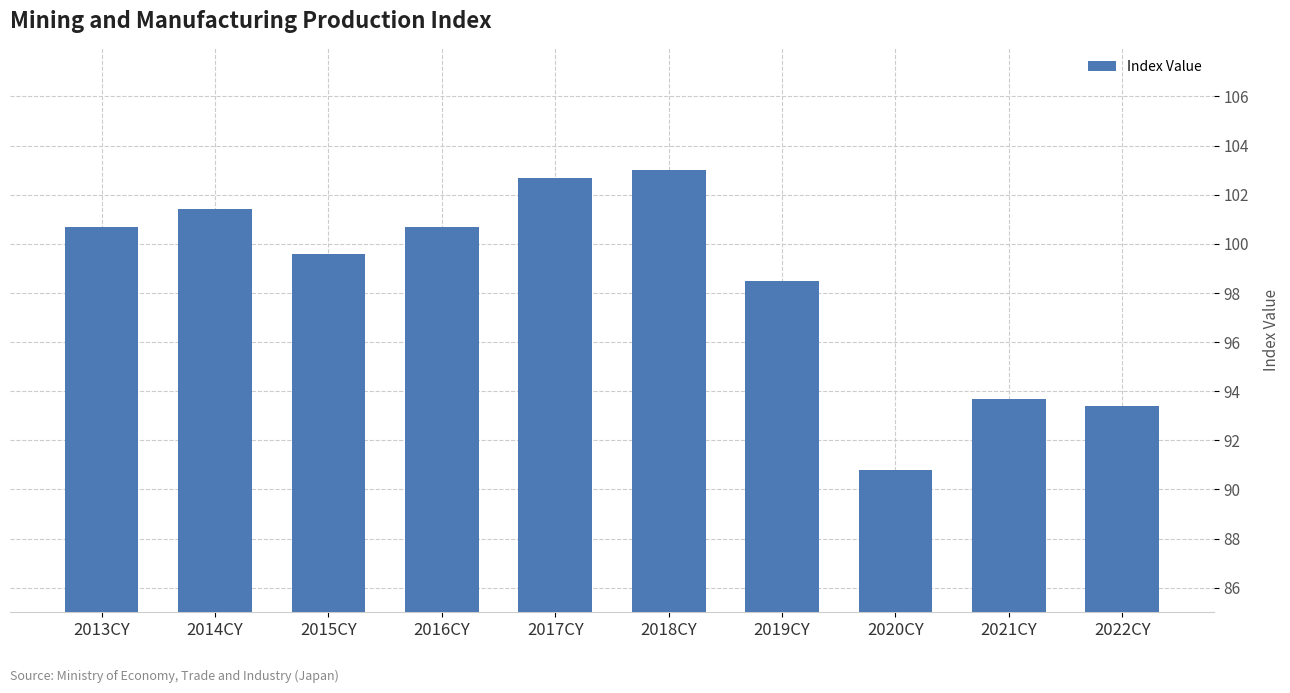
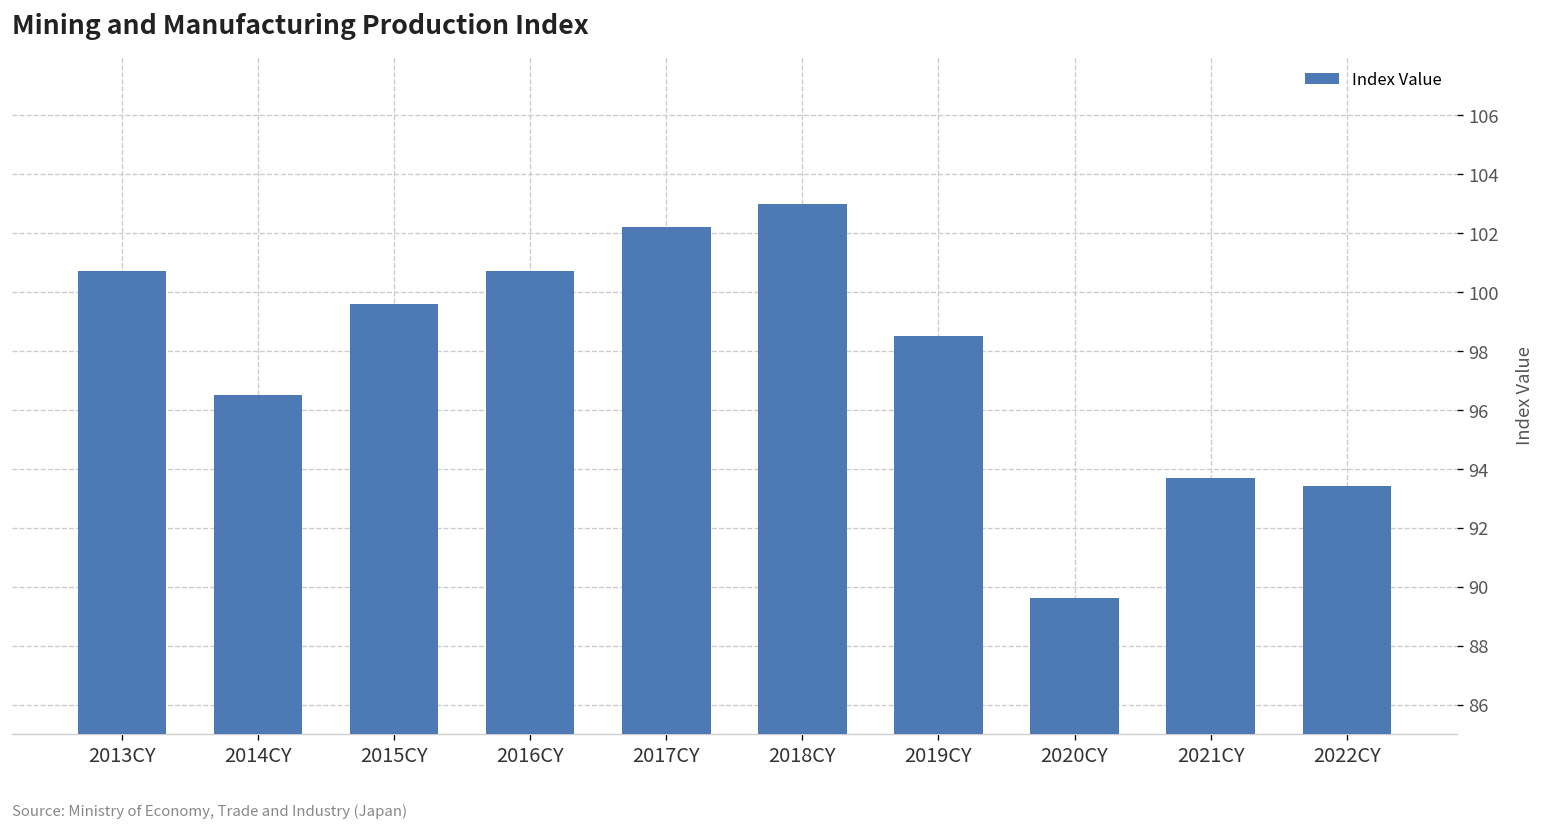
  {
    "2013CY": 100.7,
-   "2014CY": 101.4,
+   "2014CY": 96.5,
    "2015CY": 99.6,
    "2016CY": 100.7,
-   "2017CY": 102.7,
+   "2017CY": 102.2,
    "2018CY": 103.0,
    "2019CY": 98.5,
-   "2020CY": 90.8,
+   "2020CY": 89.6,
    "2021CY": 93.7,
    "2022CY": 93.4
  }
